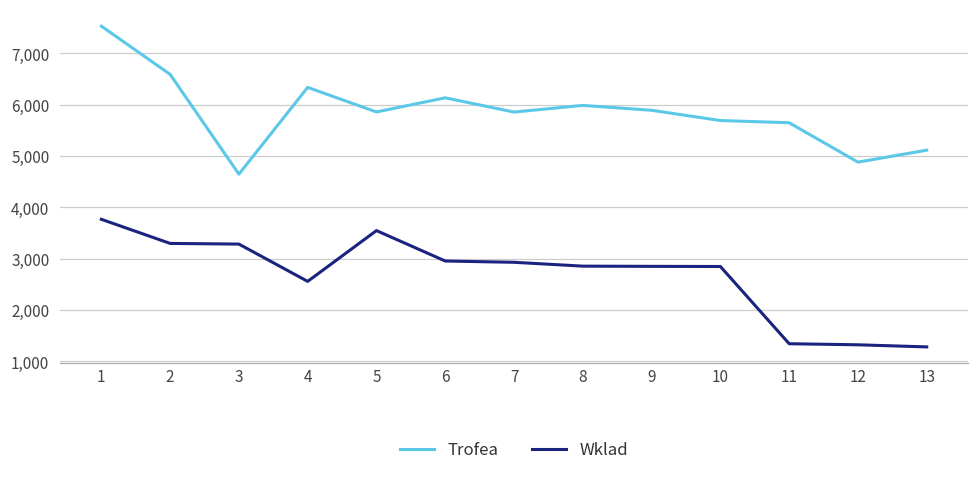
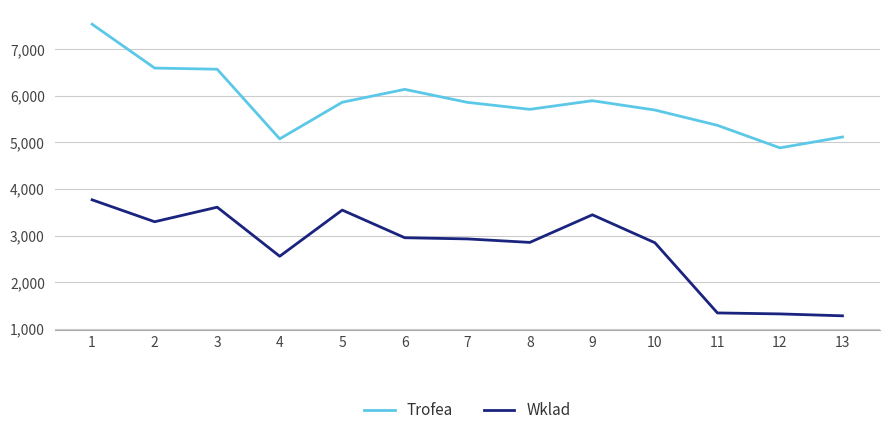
  {
    "Trofea": {
      "1": "7,500",
      "2": "6,600",
-     "3": "4,600",
-     "4": "6,300",
+     "3": "6,600",
+     "4": "5,100",
      "5": "5,900",
      "6": "6,100",
      "7": "5,900",
-     "8": "6,000",
+     "8": "5,700",
      "9": "5,900",
      "10": "5,700",
-     "11": "5,600",
+     "11": "5,400",
      "12": "4,900",
      "13": "5,100"
    },
    "Wklad": {
      "1": "3,800",
      "2": "3,300",
-     "3": "3,300",
+     "3": "3,600",
      "4": "2,600",
      "5": "3,500",
      "6": "3,000",
      "7": "2,900",
      "8": "2,900",
-     "9": "2,800",
+     "9": "3,400",
      "10": "2,800",
      "11": "1,300",
      "12": "1,300",
      "13": "1,300"
    }
  }
